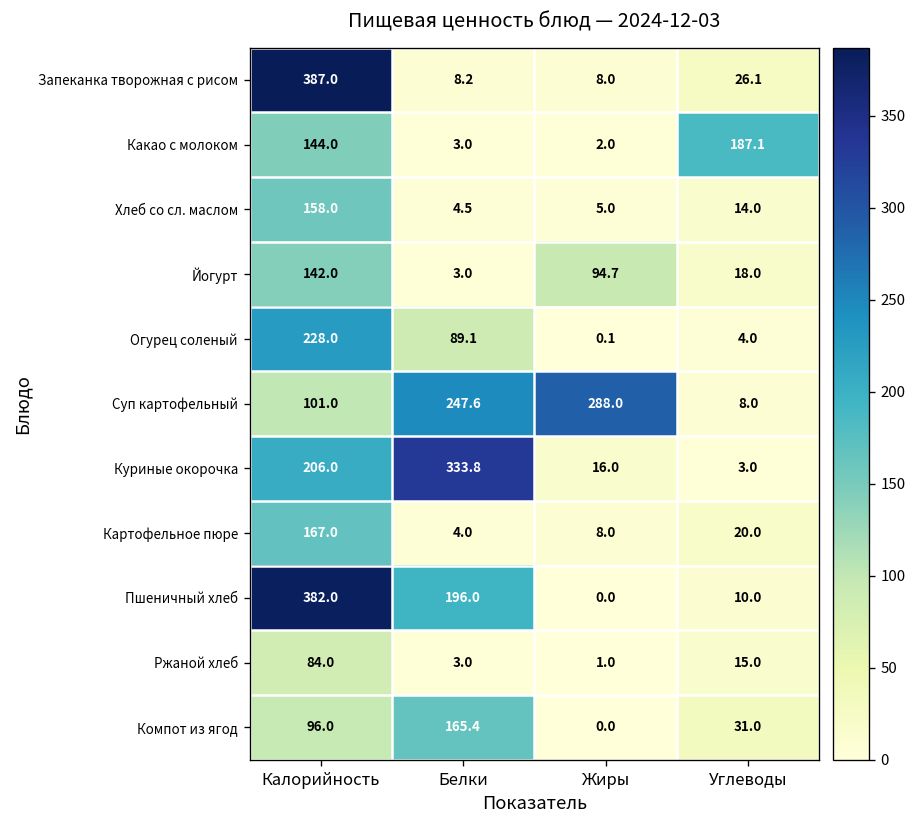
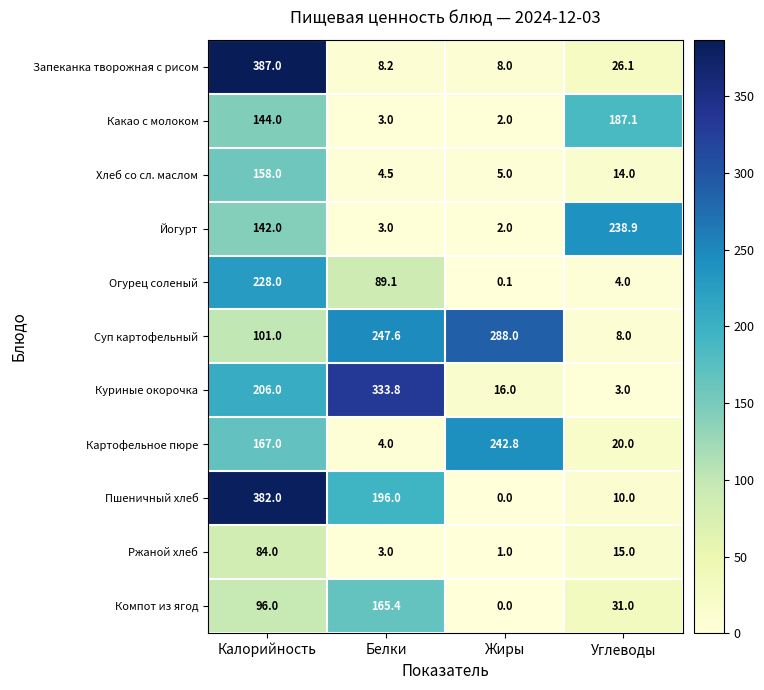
  {
    "Запеканка творожная с рисом": {
      "Калорийность": 387.0,
      "Белки": 8.2,
      "Жиры": 8.0,
      "Углеводы": 26.1
    },
    "Какао с молоком": {
      "Калорийность": 144.0,
      "Белки": 3.0,
      "Жиры": 2.0,
      "Углеводы": 187.1
    },
    "Хлеб со сл. маслом": {
      "Калорийность": 158.0,
      "Белки": 4.5,
      "Жиры": 5.0,
      "Углеводы": 14.0
    },
    "Йогурт": {
      "Калорийность": 142.0,
      "Белки": 3.0,
-     "Жиры": 94.7,
-     "Углеводы": 18.0
+     "Жиры": 2.0,
+     "Углеводы": 238.9
    },
    "Огурец соленый": {
      "Калорийность": 228.0,
      "Белки": 89.1,
      "Жиры": 0.1,
      "Углеводы": 4.0
    },
    "Суп картофельный": {
      "Калорийность": 101.0,
      "Белки": 247.6,
      "Жиры": 288.0,
      "Углеводы": 8.0
    },
    "Куриные окорочка": {
      "Калорийность": 206.0,
      "Белки": 333.8,
      "Жиры": 16.0,
      "Углеводы": 3.0
    },
    "Картофельное пюре": {
      "Калорийность": 167.0,
      "Белки": 4.0,
-     "Жиры": 8.0,
+     "Жиры": 242.8,
      "Углеводы": 20.0
    },
    "Пшеничный хлеб": {
      "Калорийность": 382.0,
      "Белки": 196.0,
      "Жиры": 0.0,
      "Углеводы": 10.0
    },
    "Ржаной хлеб": {
      "Калорийность": 84.0,
      "Белки": 3.0,
      "Жиры": 1.0,
      "Углеводы": 15.0
    },
    "Компот из ягод": {
      "Калорийность": 96.0,
      "Белки": 165.4,
      "Жиры": 0.0,
      "Углеводы": 31.0
    }
  }
